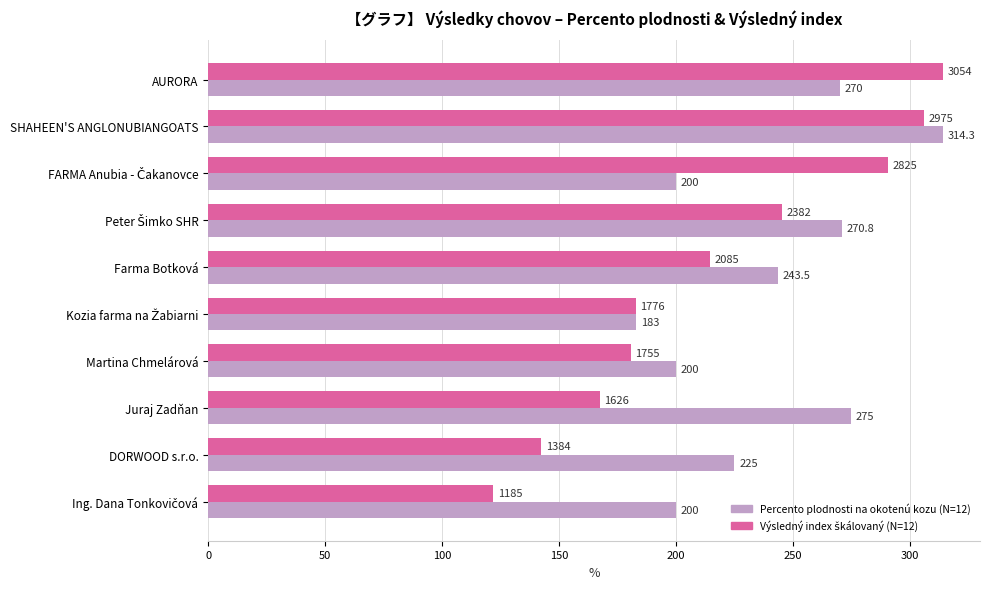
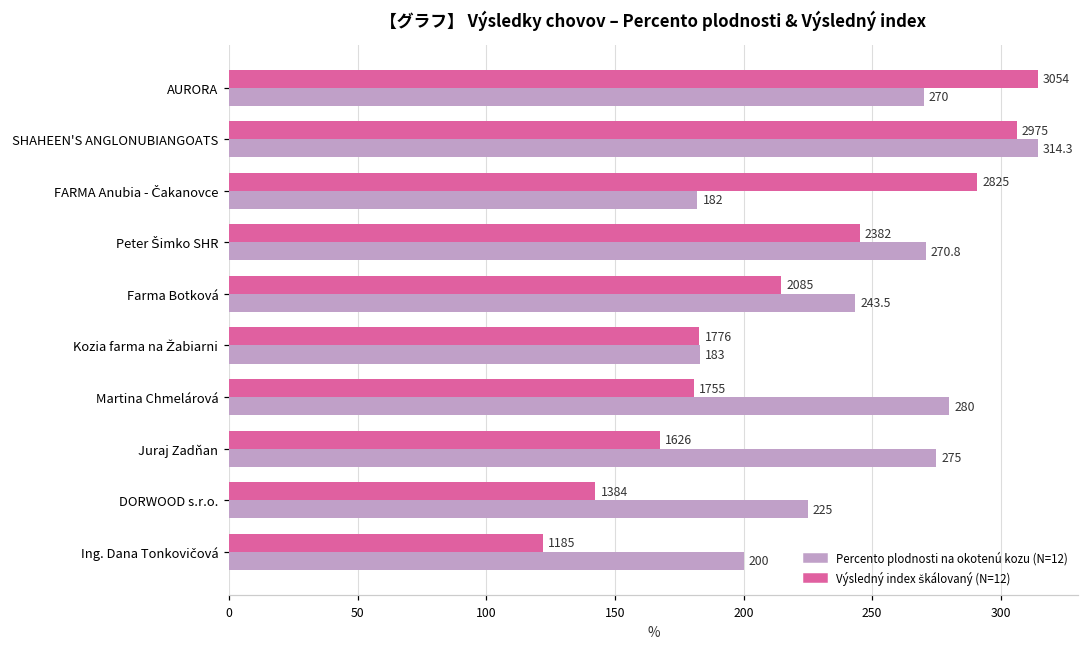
  {
    "Percento plodnosti na okotenú kozu (N=12)": {
      "AURORA": 270,
      "SHAHEEN'S ANGLONUBIANGOATS": 314.3,
-     "FARMA Anubia - Čakanovce": 200,
+     "FARMA Anubia - Čakanovce": 182,
      "Peter Šimko SHR": 270.8,
      "Farma Botková": 243.5,
      "Kozia farma na Žabiarni": 183,
-     "Martina Chmelárová": 200,
+     "Martina Chmelárová": 280,
      "Juraj Zadňan": 275,
      "DORWOOD s.r.o.": 225,
      "Ing. Dana Tonkovičová": 200
    }
  }
